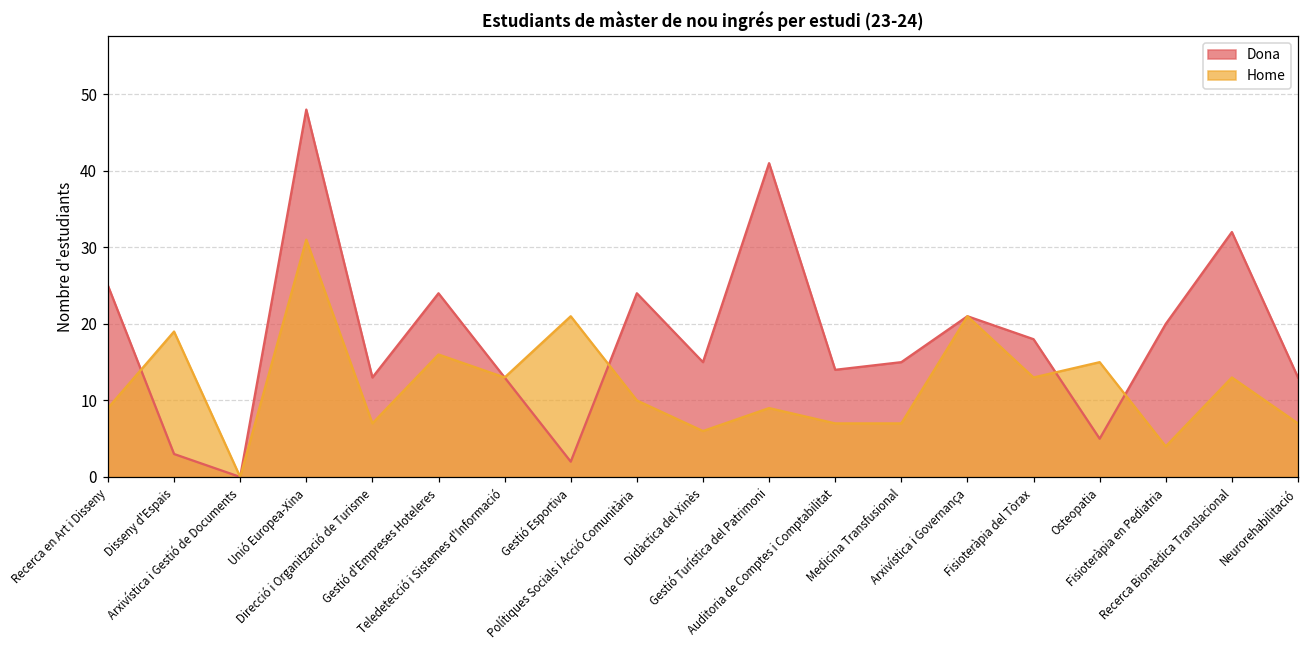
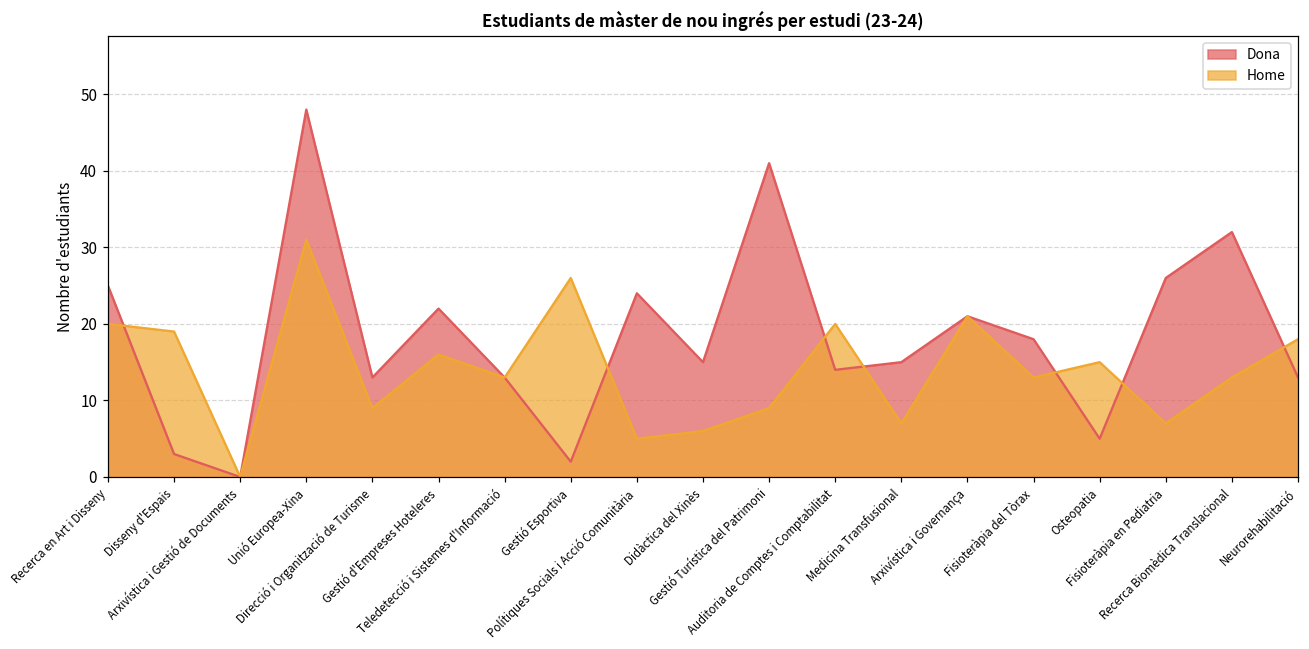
  {
    "Dona": {
      "Recerca en Art i Disseny": 25,
      "Disseny d'Espais": 3,
      "Unió Europea-Xina": 48,
      "Direcció i Organització de Turisme": 13,
-     "Gestió d'Empreses Hoteleres": 24,
+     "Gestió d'Empreses Hoteleres": 22,
      "Gestió Esportiva": 2,
      "Polítiques Socials i Acció Comunitària": 24,
      "Didàctica del Xinès": 15,
      "Gestió Turística del Patrimoni": 41,
      "Auditoria de Comptes i Comptabilitat": 14,
      "Medicina Transfusional": 15,
      "Fisioteràpia del Tòrax": 18,
      "Osteopatia": 5,
-     "Fisioteràpia en Pediatria": 20,
+     "Fisioteràpia en Pediatria": 26,
      "Recerca Biomèdica Translacional": 32,
      "Neurorehabilitació": 13
    },
    "Home": {
-     "Recerca en Art i Disseny": 9,
+     "Recerca en Art i Disseny": 20,
      "Disseny d'Espais": 19,
      "Unió Europea-Xina": 31,
-     "Direcció i Organització de Turisme": 7,
+     "Direcció i Organització de Turisme": 9,
      "Gestió d'Empreses Hoteleres": 16,
-     "Gestió Esportiva": 21,
-     "Polítiques Socials i Acció Comunitària": 10,
+     "Gestió Esportiva": 26,
+     "Polítiques Socials i Acció Comunitària": 5,
      "Didàctica del Xinès": 6,
      "Gestió Turística del Patrimoni": 9,
-     "Auditoria de Comptes i Comptabilitat": 7,
+     "Auditoria de Comptes i Comptabilitat": 20,
      "Medicina Transfusional": 7,
      "Fisioteràpia del Tòrax": 13,
      "Osteopatia": 15,
-     "Fisioteràpia en Pediatria": 4,
+     "Fisioteràpia en Pediatria": 7,
      "Recerca Biomèdica Translacional": 13,
-     "Neurorehabilitació": 7
+     "Neurorehabilitació": 18
    }
  }
